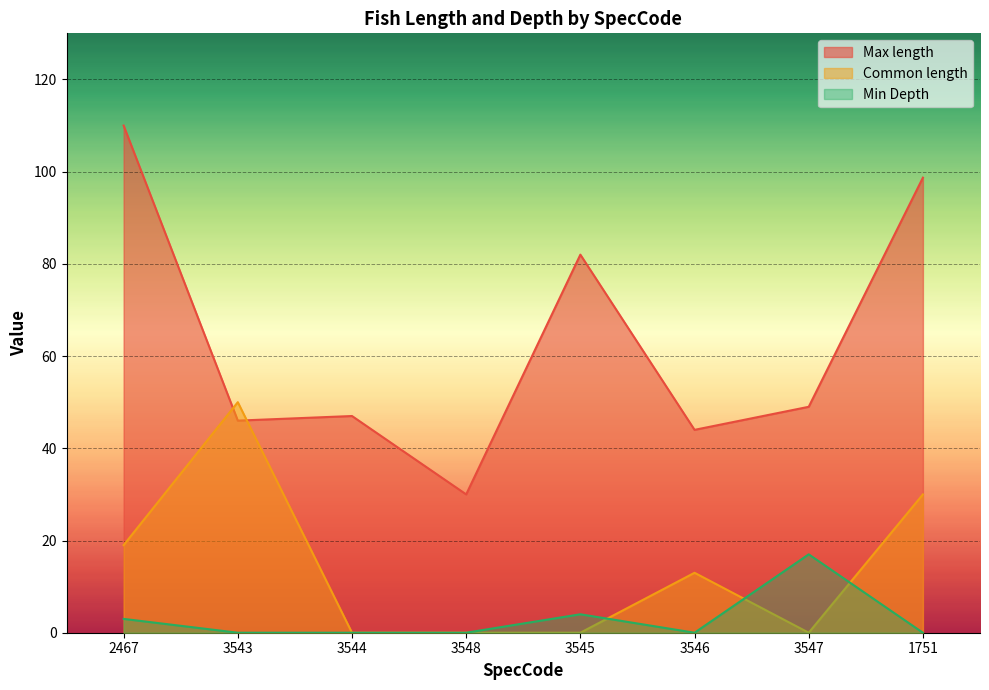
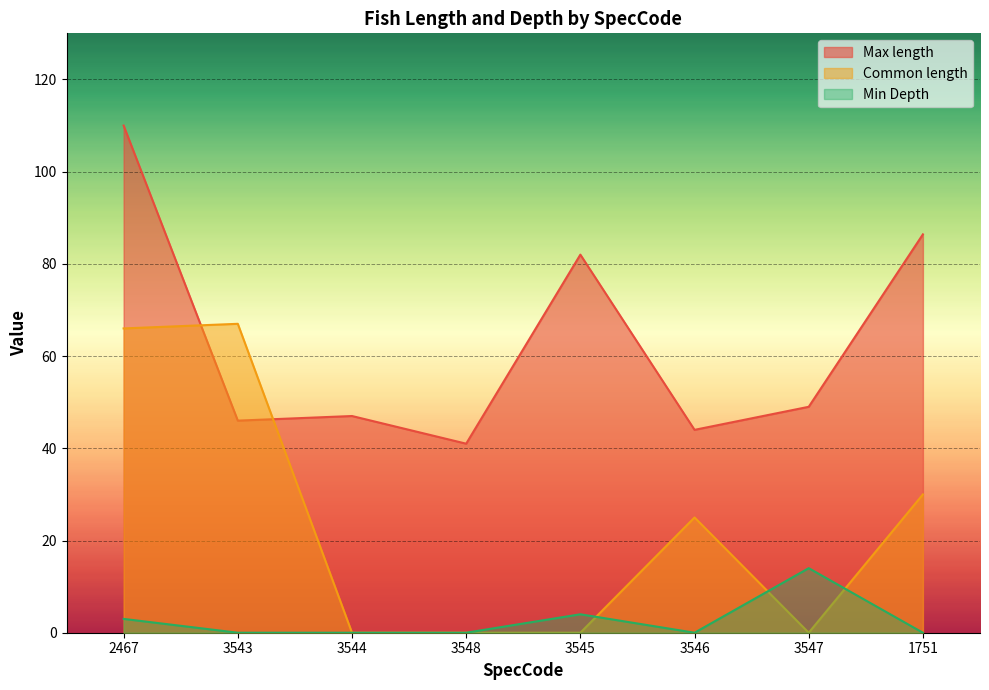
  {
    "Max length": {
      "2467": 110,
      "3543": 46,
      "3544": 47,
-     "3548": 30,
+     "3548": 41,
      "3545": 82,
      "3546": 44,
      "3547": 49,
-     "1751": 99
+     "1751": 86
    },
    "Common length": {
-     "2467": 19,
-     "3543": 50,
+     "2467": 66,
+     "3543": 67,
      "3545": 0,
-     "3546": 13,
+     "3546": 25,
      "3547": 0,
      "1751": 30
    },
    "Min Depth": {
      "2467": 3,
      "3543": 0,
      "3545": 4,
      "3546": 0,
-     "3547": 17,
+     "3547": 14,
      "1751": 0
    }
  }
